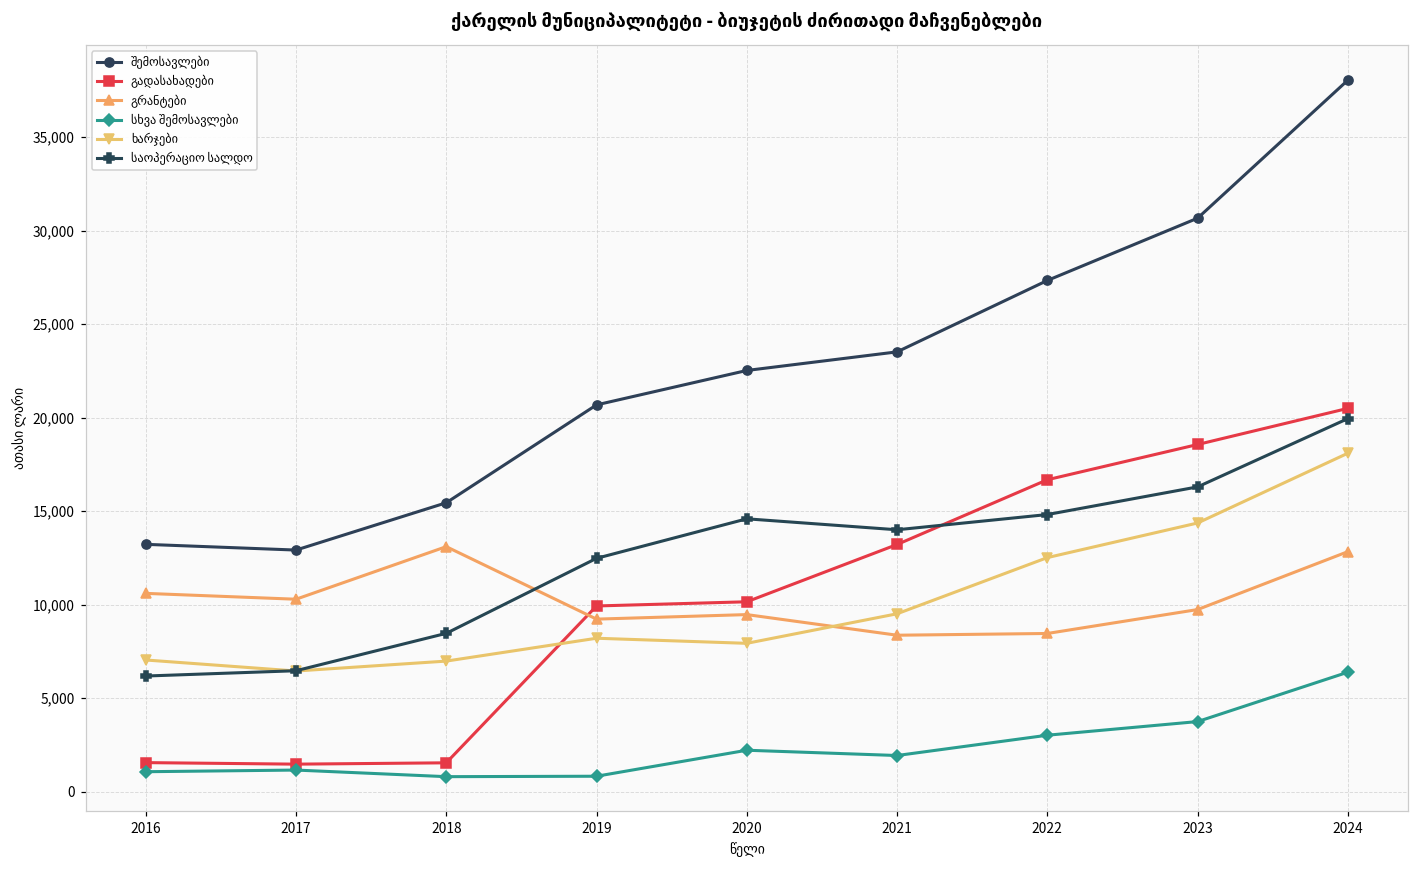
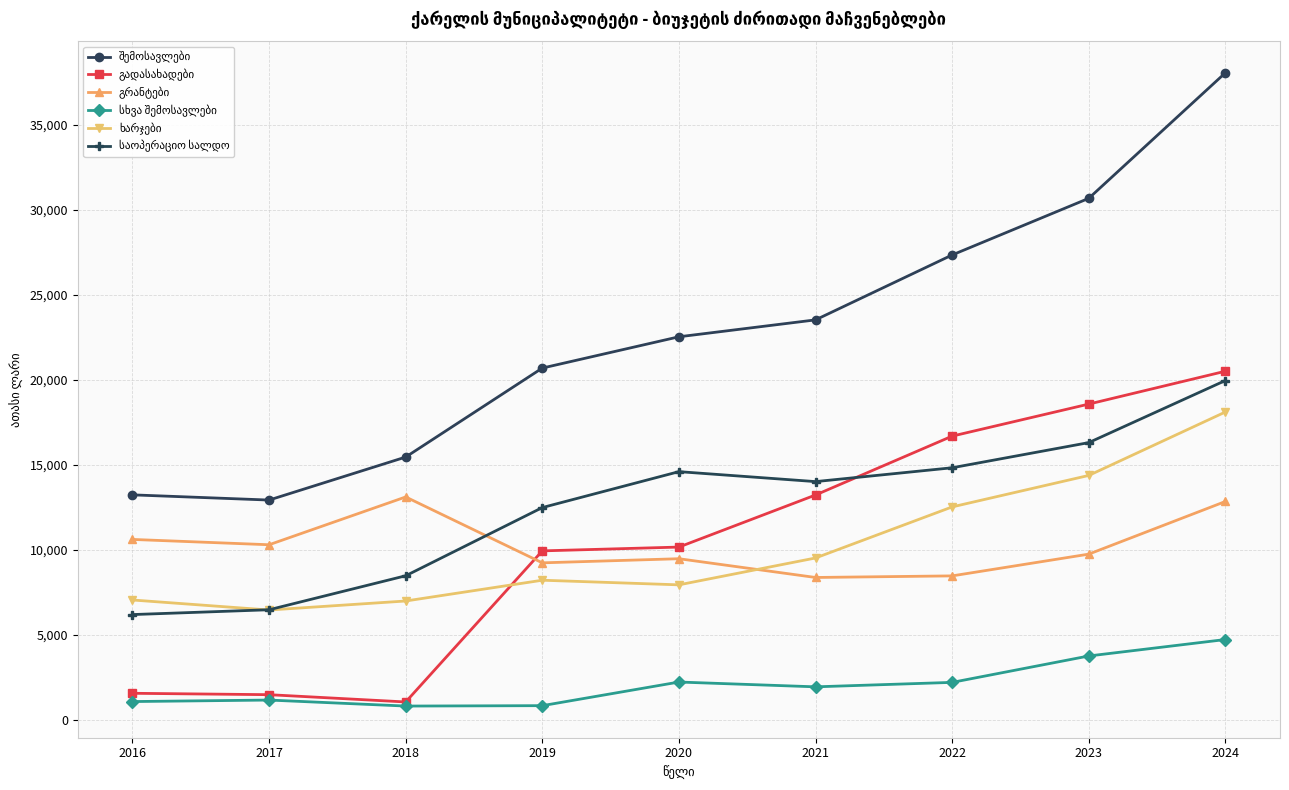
  {
    "გადასახადები": {
      "2016": "1,600",
      "2017": "1,500",
-     "2018": "1,500",
+     "2018": "1,000",
      "2019": "9,900",
      "2020": "10,200",
      "2021": "13,200",
      "2022": "16,700",
      "2023": "18,600",
      "2024": "20,500"
    },
    "სხვა შემოსავლები": {
      "2016": "1,100",
      "2017": "1,200",
      "2018": "800",
      "2019": "800",
      "2020": "2,200",
      "2021": "1,900",
-     "2022": "3,000",
+     "2022": "2,200",
      "2023": "3,700",
-     "2024": "6,400"
+     "2024": "4,700"
    }
  }
